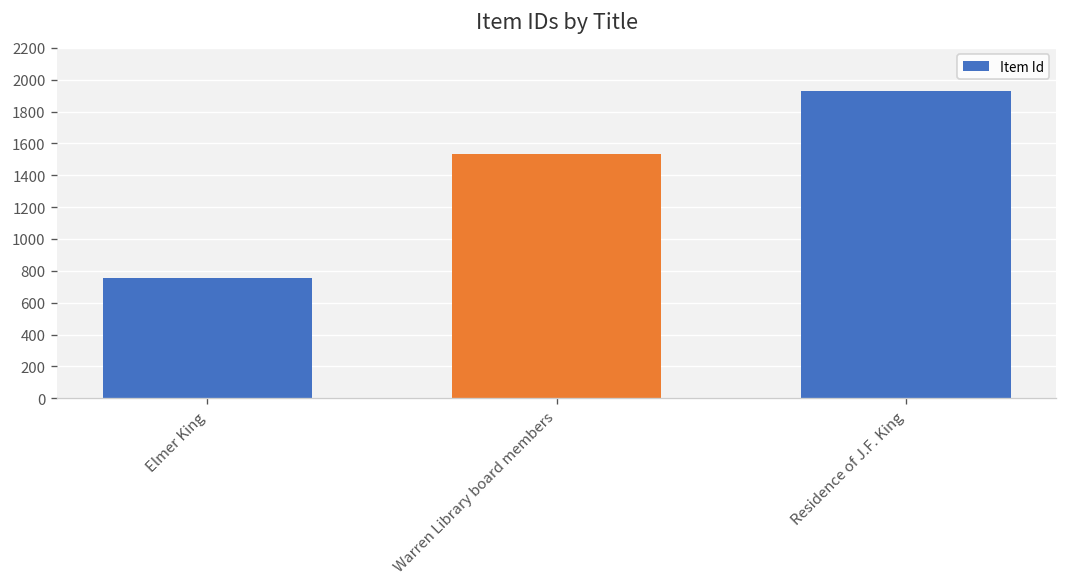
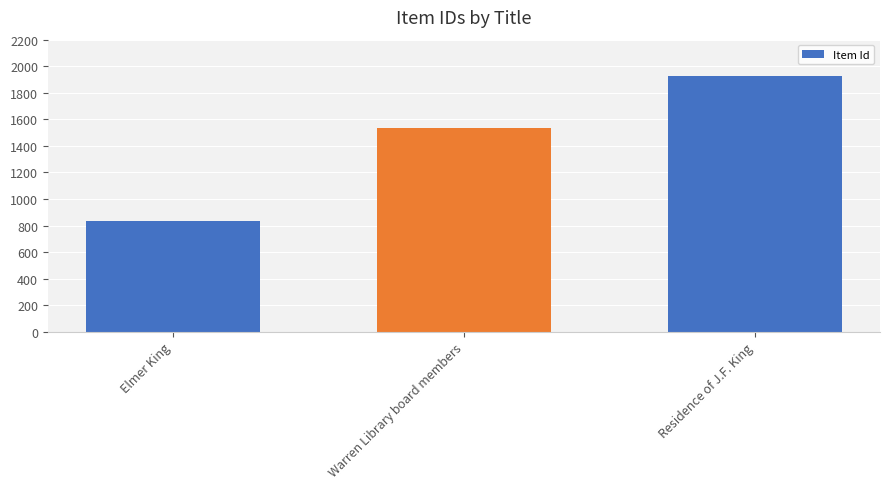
  {
-   "Elmer King": 760,
+   "Elmer King": 840,
    "Warren Library board members": 1540,
    "Residence of J.F. King": 1930
  }
